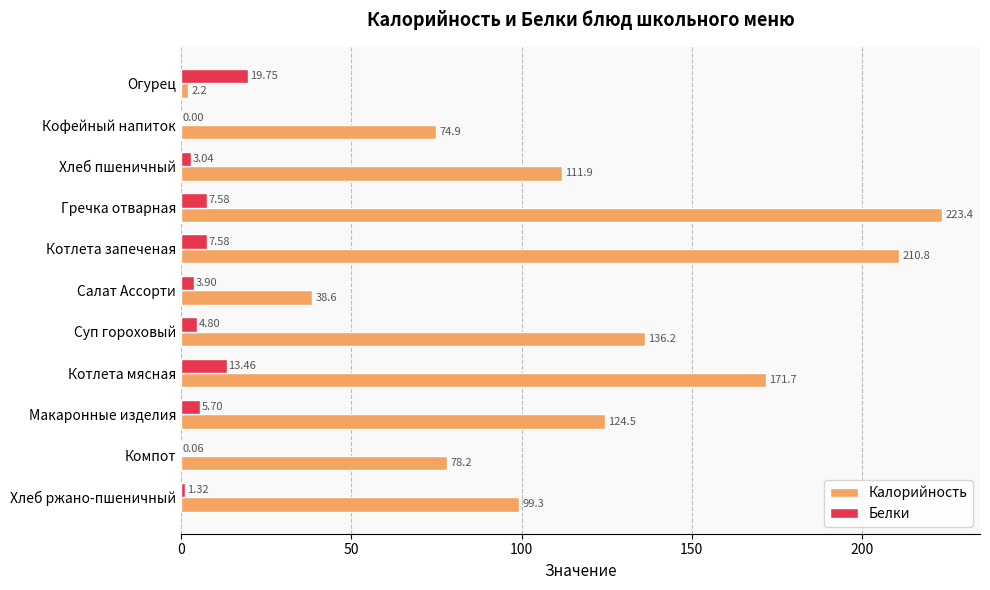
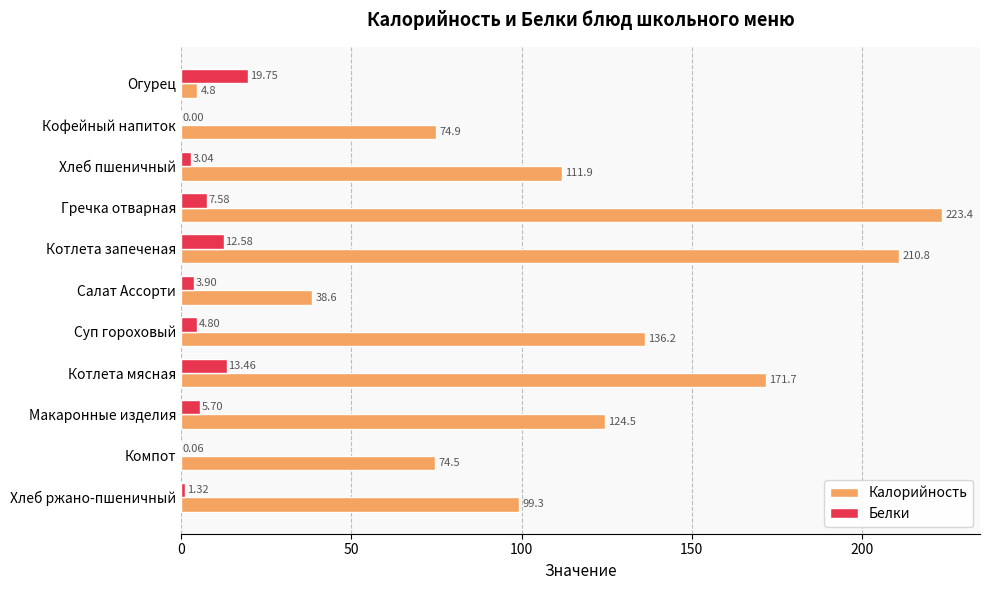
  {
    "Калорийность": {
-     "Огурец": 2.2,
+     "Огурец": 4.8,
      "Кофейный напиток": 74.9,
      "Хлеб пшеничный": 111.9,
      "Гречка отварная": 223.4,
      "Котлета запеченая": 210.8,
      "Салат Ассорти": 38.6,
      "Суп гороховый": 136.2,
      "Котлета мясная": 171.7,
      "Макаронные изделия": 124.5,
-     "Компот": 78.2,
+     "Компот": 74.5,
      "Хлеб ржано-пшеничный": 99.3
    },
    "Белки": {
      "Огурец": 19.75,
      "Кофейный напиток": 0.00,
      "Хлеб пшеничный": 3.04,
      "Гречка отварная": 7.58,
-     "Котлета запеченая": 7.58,
+     "Котлета запеченая": 12.58,
      "Салат Ассорти": 3.90,
      "Суп гороховый": 4.80,
      "Котлета мясная": 13.46,
      "Макаронные изделия": 5.70,
      "Компот": 0.06,
      "Хлеб ржано-пшеничный": 1.32
    }
  }
